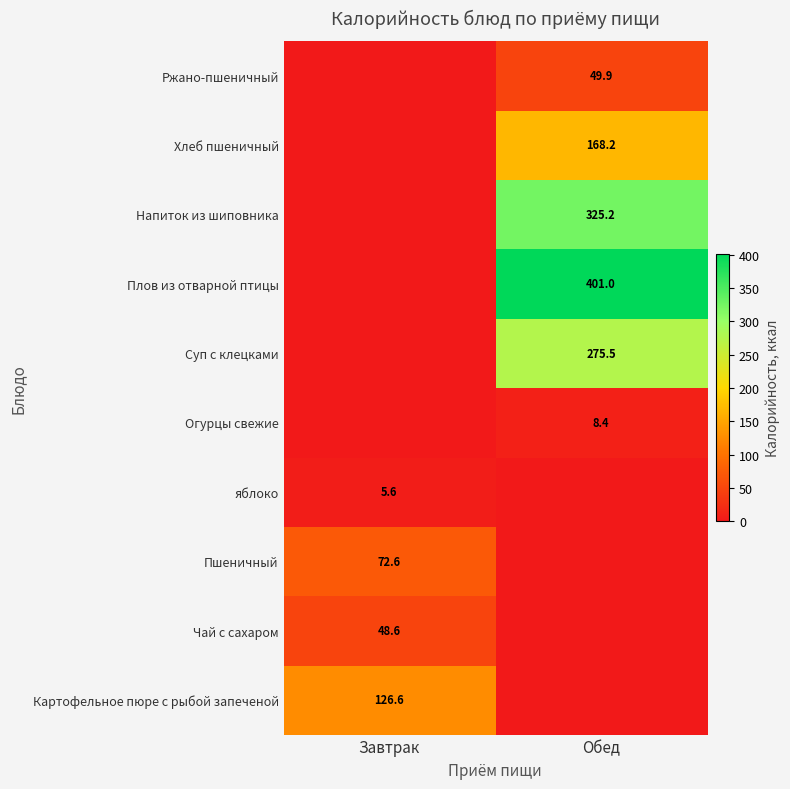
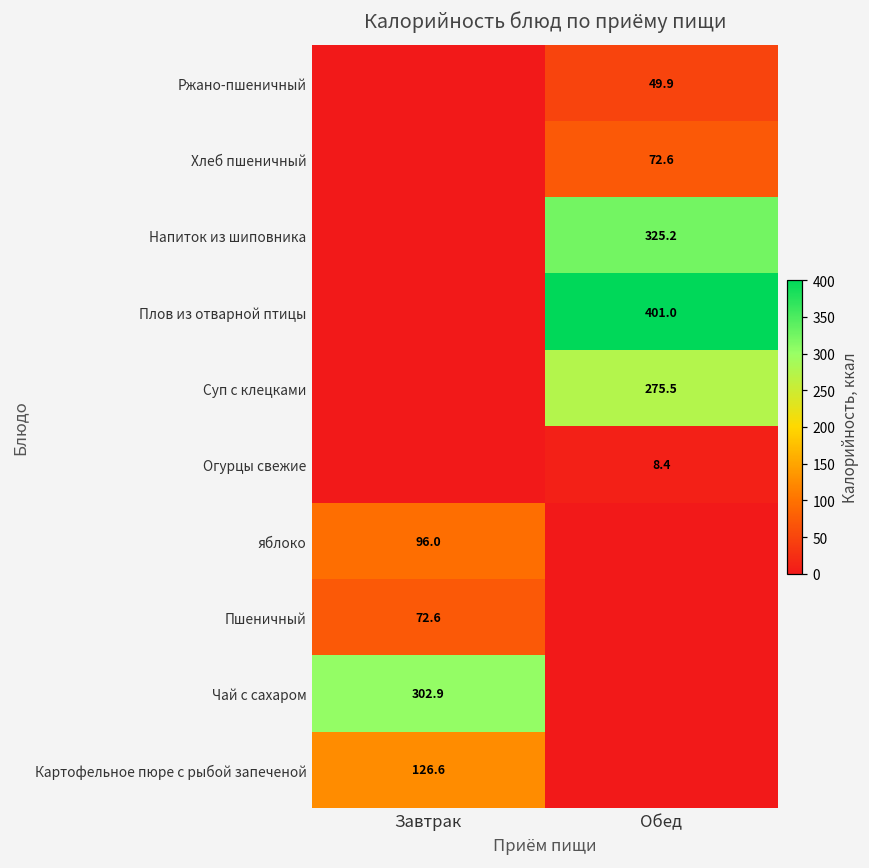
  {
    "Ржано-пшеничный": {
      "Обед": 49.9
    },
    "Хлеб пшеничный": {
-     "Обед": 168.2
+     "Обед": 72.6
    },
    "Напиток из шиповника": {
      "Обед": 325.2
    },
    "Плов из отварной птицы": {
      "Обед": 401.0
    },
    "Суп с клецками": {
      "Обед": 275.5
    },
    "Огурцы свежие": {
      "Обед": 8.4
    },
    "яблоко": {
-     "Завтрак": 5.6
+     "Завтрак": 96.0
    },
    "Пшеничный": {
      "Завтрак": 72.6
    },
    "Чай с сахаром": {
-     "Завтрак": 48.6
+     "Завтрак": 302.9
    },
    "Картофельное пюре с рыбой запеченой": {
      "Завтрак": 126.6
    }
  }
